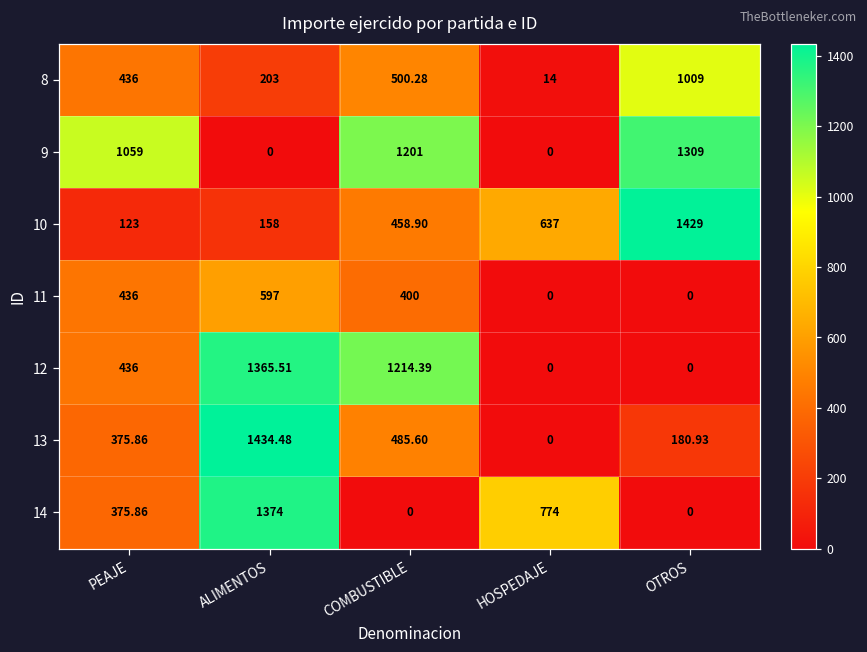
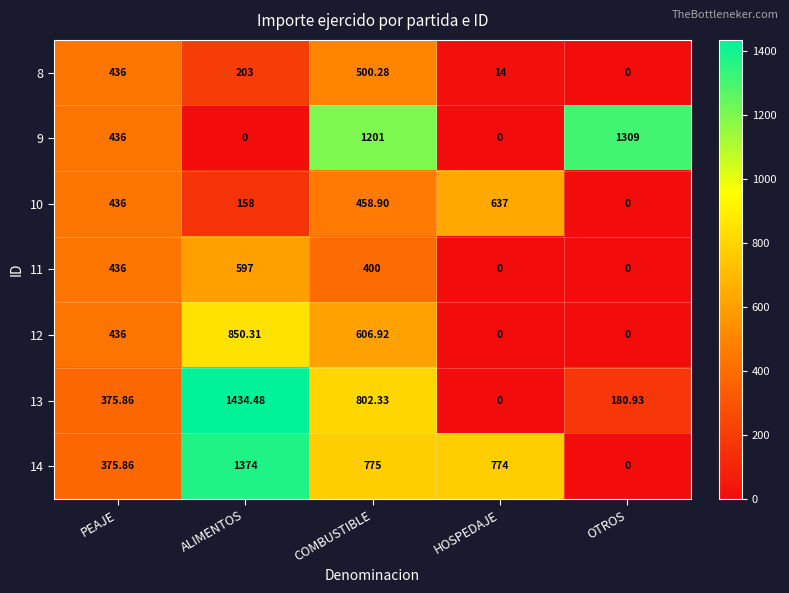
  {
    "8": {
      "PEAJE": 436,
      "ALIMENTOS": 203,
      "COMBUSTIBLE": 500.28,
      "HOSPEDAJE": 14,
-     "OTROS": 1009
+     "OTROS": 0
    },
    "9": {
-     "PEAJE": 1059,
+     "PEAJE": 436,
      "ALIMENTOS": 0,
      "COMBUSTIBLE": 1201,
      "HOSPEDAJE": 0,
      "OTROS": 1309
    },
    "10": {
-     "PEAJE": 123,
+     "PEAJE": 436,
      "ALIMENTOS": 158,
      "COMBUSTIBLE": 458.90,
      "HOSPEDAJE": 637,
-     "OTROS": 1429
+     "OTROS": 0
    },
    "11": {
      "PEAJE": 436,
      "ALIMENTOS": 597,
      "COMBUSTIBLE": 400,
      "HOSPEDAJE": 0,
      "OTROS": 0
    },
    "12": {
      "PEAJE": 436,
-     "ALIMENTOS": 1365.51,
-     "COMBUSTIBLE": 1214.39,
+     "ALIMENTOS": 850.31,
+     "COMBUSTIBLE": 606.92,
      "HOSPEDAJE": 0,
      "OTROS": 0
    },
    "13": {
      "PEAJE": 375.86,
      "ALIMENTOS": 1434.48,
-     "COMBUSTIBLE": 485.60,
+     "COMBUSTIBLE": 802.33,
      "HOSPEDAJE": 0,
      "OTROS": 180.93
    },
    "14": {
      "PEAJE": 375.86,
      "ALIMENTOS": 1374,
-     "COMBUSTIBLE": 0,
+     "COMBUSTIBLE": 775,
      "HOSPEDAJE": 774,
      "OTROS": 0
    }
  }
